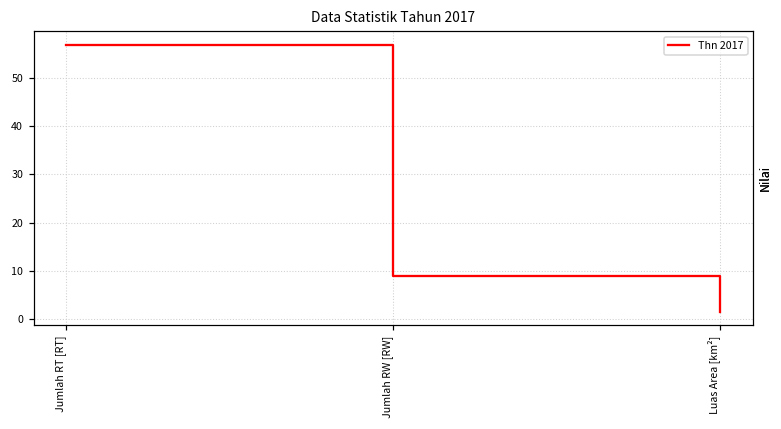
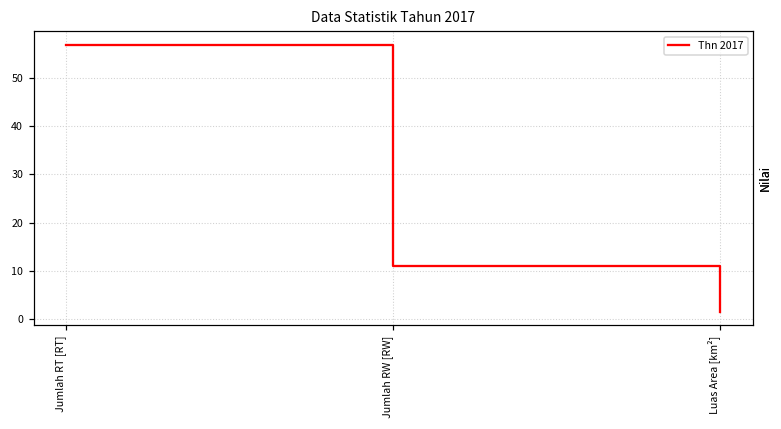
  {
    "Jumlah RT [RT]": 57,
-   "Jumlah RW [RW]": 9,
+   "Jumlah RW [RW]": 11,
    "Luas Area [km²]": 1
  }
